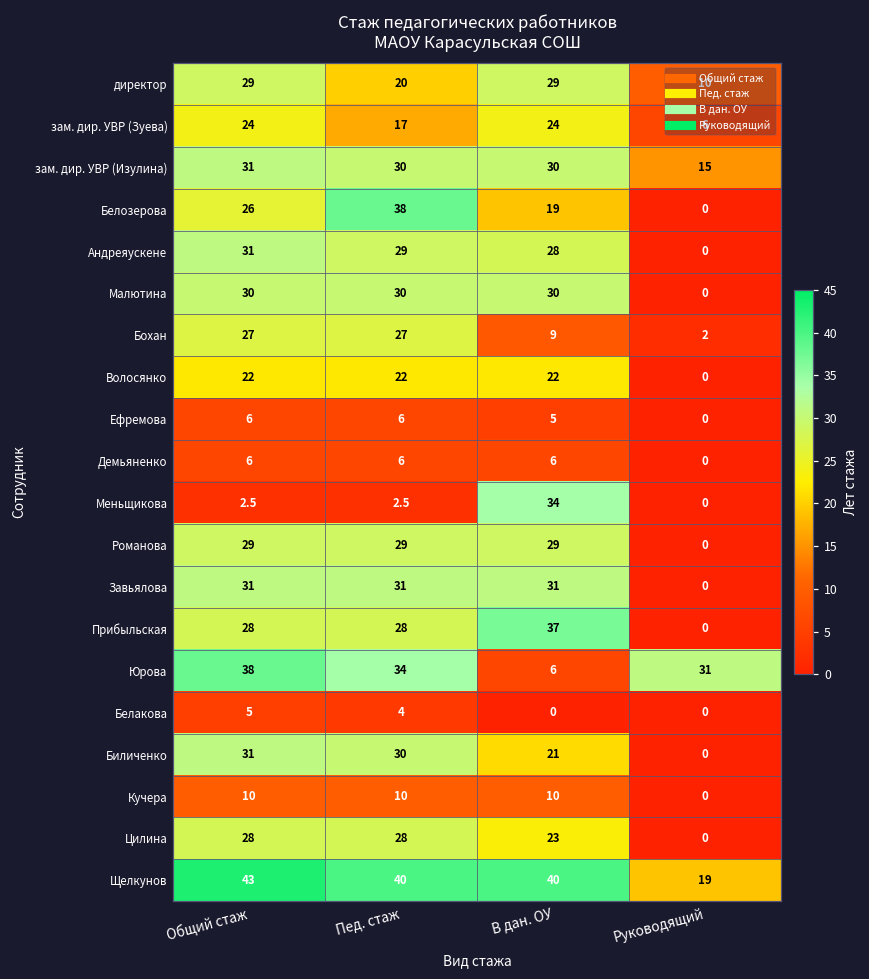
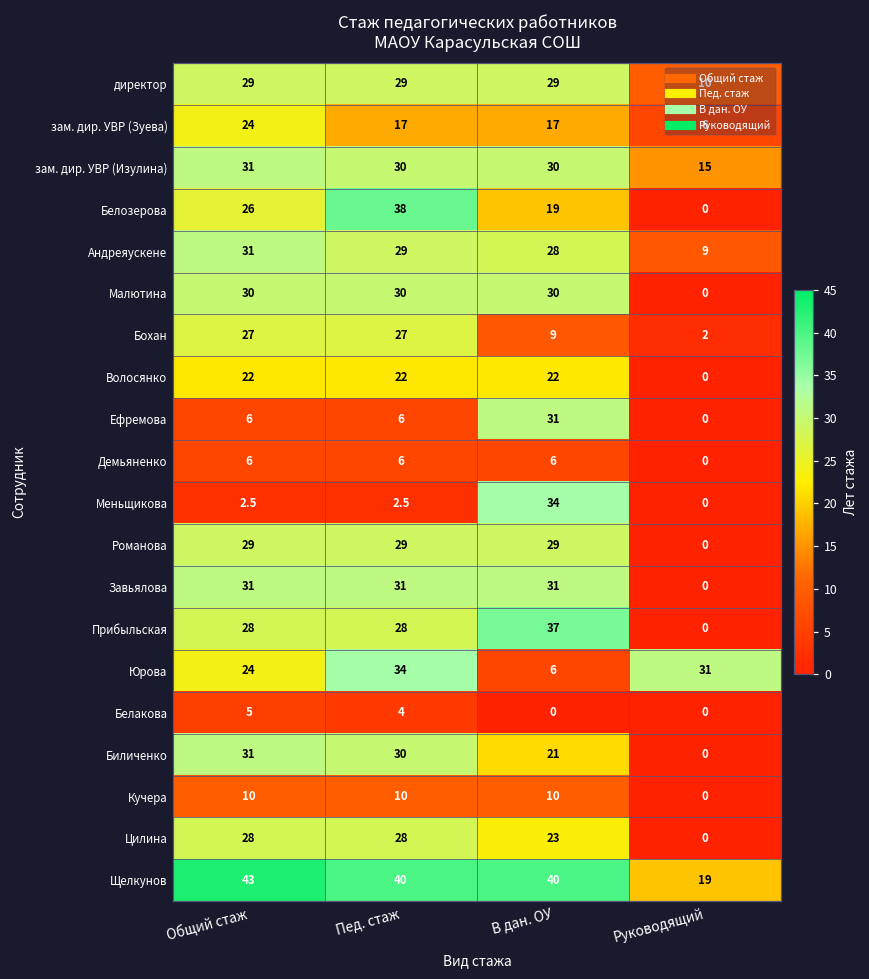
  {
    "директор": {
      "Общий стаж": 29,
-     "Пед. стаж": 20,
+     "Пед. стаж": 29,
      "В дан. ОУ": 29
    },
    "зам. дир. УВР (Зуева)": {
      "Общий стаж": 24,
      "Пед. стаж": 17,
-     "В дан. ОУ": 24
+     "В дан. ОУ": 17
    },
    "зам. дир. УВР (Изулина)": {
      "Общий стаж": 31,
      "Пед. стаж": 30,
      "В дан. ОУ": 30,
      "Руководящий": 15
    },
    "Белозерова": {
      "Общий стаж": 26,
      "Пед. стаж": 38,
      "В дан. ОУ": 19,
      "Руководящий": 0
    },
    "Андреяускене": {
      "Общий стаж": 31,
      "Пед. стаж": 29,
      "В дан. ОУ": 28,
-     "Руководящий": 0
+     "Руководящий": 9
    },
    "Малютина": {
      "Общий стаж": 30,
      "Пед. стаж": 30,
      "В дан. ОУ": 30,
      "Руководящий": 0
    },
    "Бохан": {
      "Общий стаж": 27,
      "Пед. стаж": 27,
      "В дан. ОУ": 9,
      "Руководящий": 2
    },
    "Волосянко": {
      "Общий стаж": 22,
      "Пед. стаж": 22,
      "В дан. ОУ": 22,
      "Руководящий": 0
    },
    "Ефремова": {
      "Общий стаж": 6,
      "Пед. стаж": 6,
-     "В дан. ОУ": 5,
+     "В дан. ОУ": 31,
      "Руководящий": 0
    },
    "Демьяненко": {
      "Общий стаж": 6,
      "Пед. стаж": 6,
      "В дан. ОУ": 6,
      "Руководящий": 0
    },
    "Меньщикова": {
      "Общий стаж": 2.5,
      "Пед. стаж": 2.5,
      "В дан. ОУ": 34,
      "Руководящий": 0
    },
    "Романова": {
      "Общий стаж": 29,
      "Пед. стаж": 29,
      "В дан. ОУ": 29,
      "Руководящий": 0
    },
    "Завьялова": {
      "Общий стаж": 31,
      "Пед. стаж": 31,
      "В дан. ОУ": 31,
      "Руководящий": 0
    },
    "Прибыльская": {
      "Общий стаж": 28,
      "Пед. стаж": 28,
      "В дан. ОУ": 37,
      "Руководящий": 0
    },
    "Юрова": {
-     "Общий стаж": 38,
+     "Общий стаж": 24,
      "Пед. стаж": 34,
      "В дан. ОУ": 6,
      "Руководящий": 31
    },
    "Белакова": {
      "Общий стаж": 5,
      "Пед. стаж": 4,
      "В дан. ОУ": 0,
      "Руководящий": 0
    },
    "Биличенко": {
      "Общий стаж": 31,
      "Пед. стаж": 30,
      "В дан. ОУ": 21,
      "Руководящий": 0
    },
    "Кучера": {
      "Общий стаж": 10,
      "Пед. стаж": 10,
      "В дан. ОУ": 10,
      "Руководящий": 0
    },
    "Цилина": {
      "Общий стаж": 28,
      "Пед. стаж": 28,
      "В дан. ОУ": 23,
      "Руководящий": 0
    },
    "Щелкунов": {
      "Общий стаж": 43,
      "Пед. стаж": 40,
      "В дан. ОУ": 40,
      "Руководящий": 19
    }
  }
